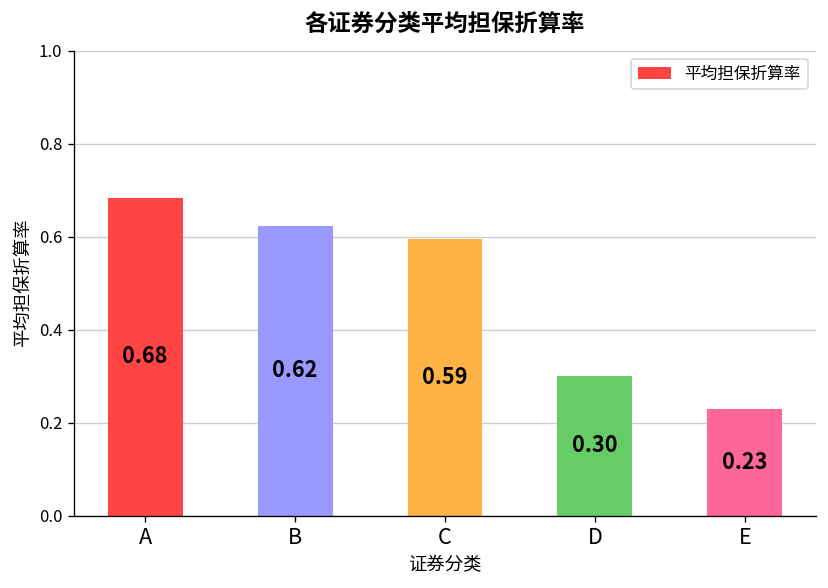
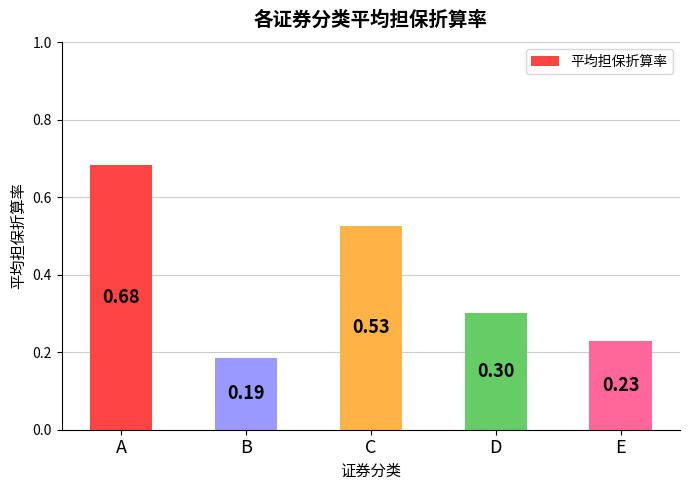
  {
    "A": 0.68,
-   "B": 0.62,
-   "C": 0.59,
+   "B": 0.19,
+   "C": 0.53,
    "D": 0.30,
    "E": 0.23
  }
